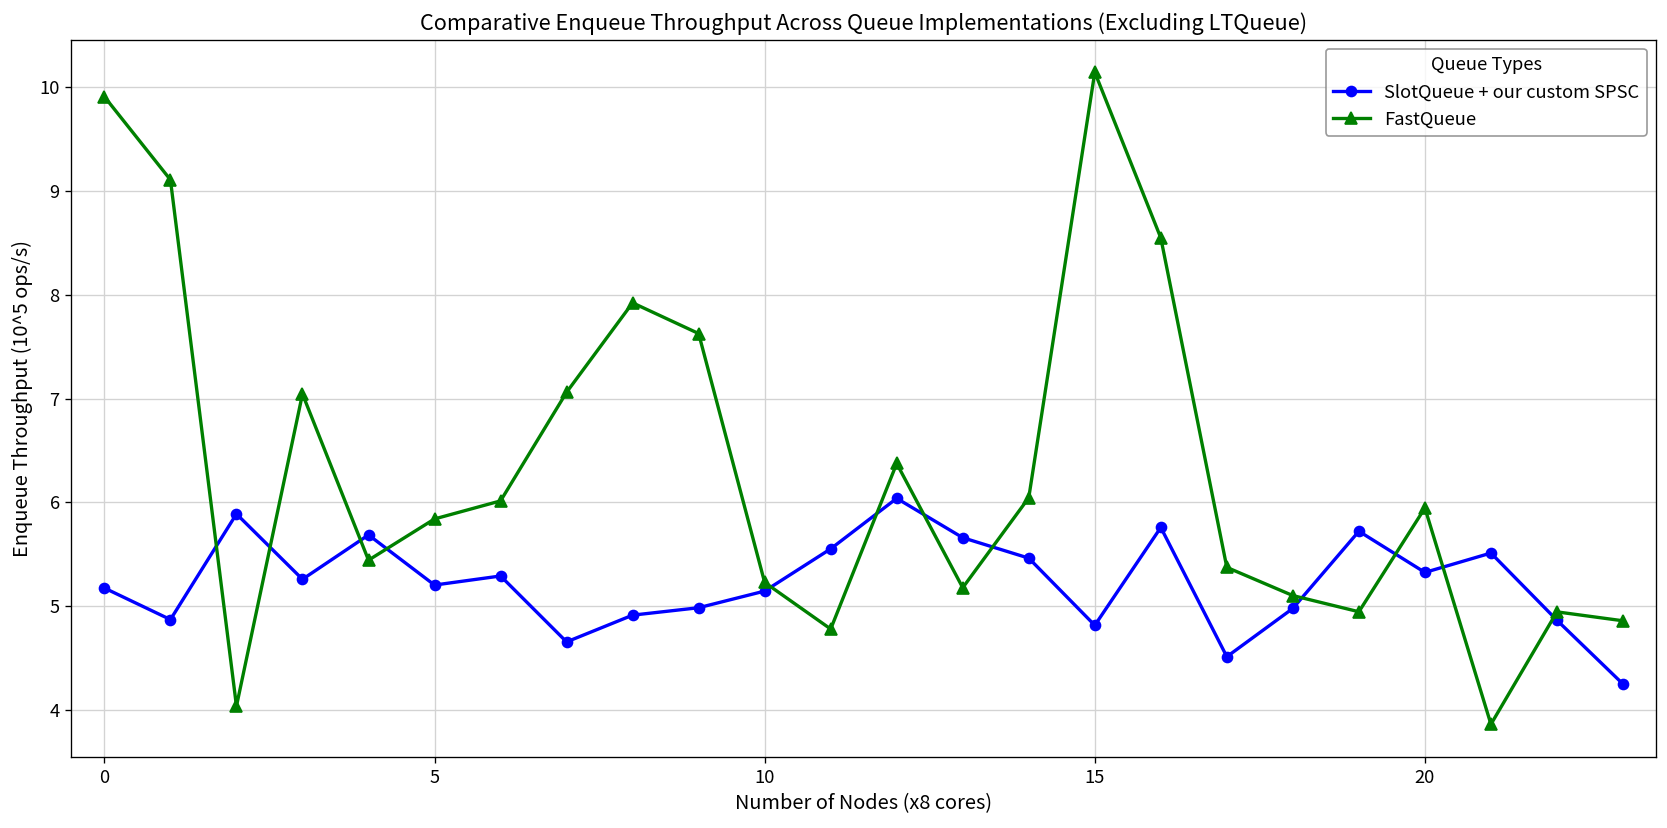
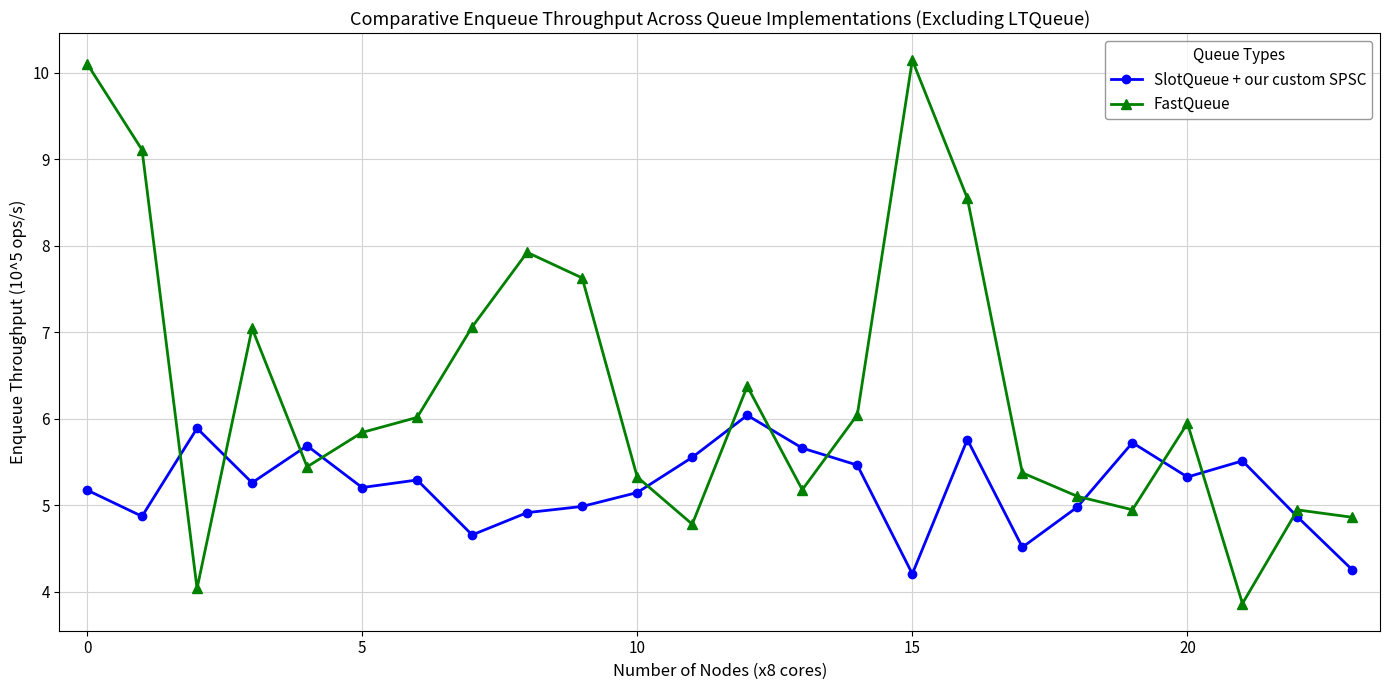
  {
    "SlotQueue + our custom SPSC": {
      "0": 5.2,
      "5": 5.2,
      "10": 5.1,
-     "15": 4.8,
+     "15": 4.2,
      "20": 5.3
    },
    "FastQueue": {
-     "0": 9.9,
+     "0": 10.1,
      "5": 5.8,
-     "10": 5.2,
+     "10": 5.3,
      "15": 10.1,
      "20": 5.9
    }
  }
